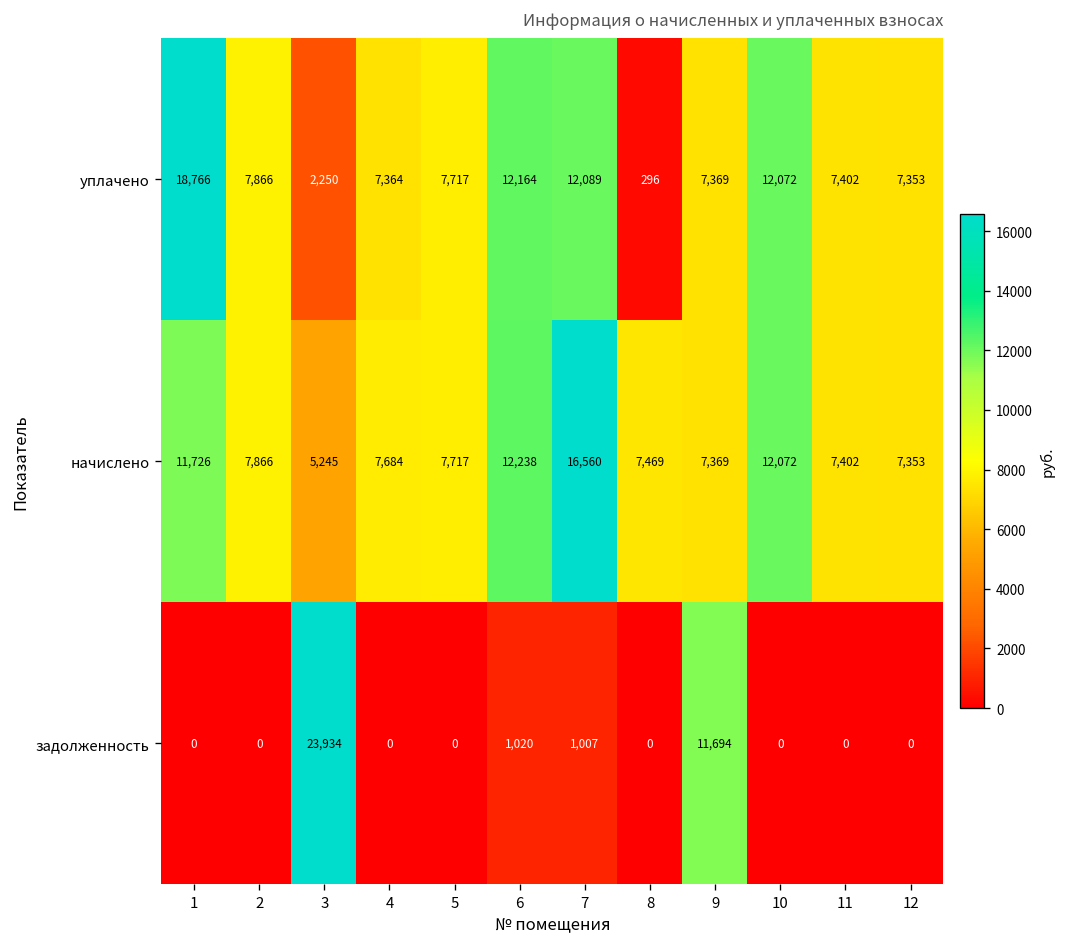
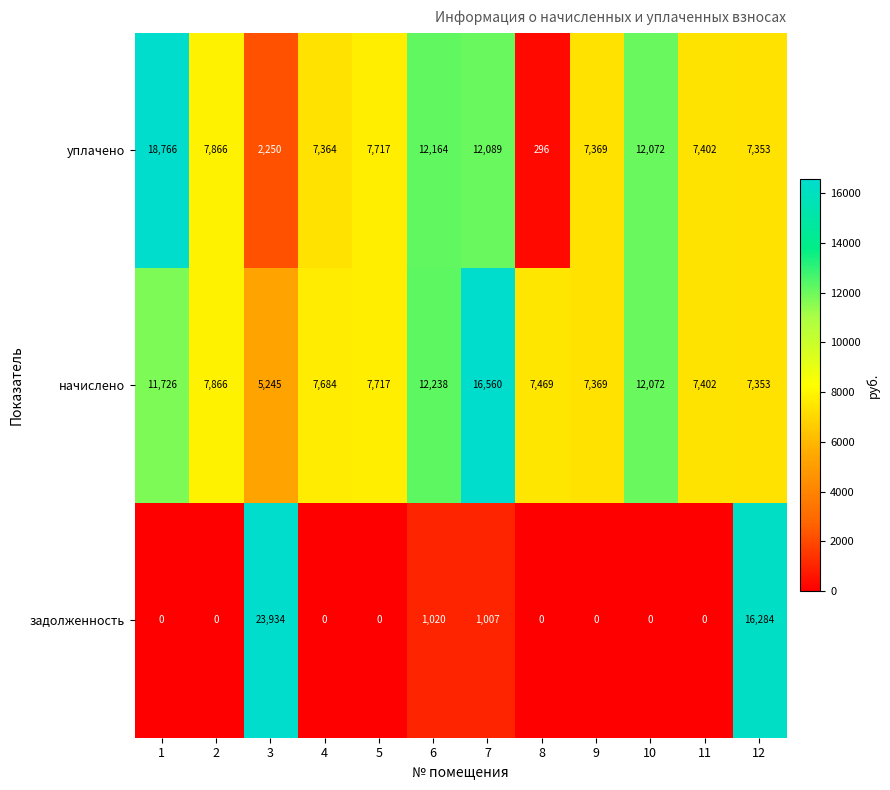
  {
    "уплачено": {
      "1": "18,766",
      "2": "7,866",
      "3": "2,250",
      "4": "7,364",
      "5": "7,717",
      "6": "12,164",
      "7": "12,089",
      "8": "296",
      "9": "7,369",
      "10": "12,072",
      "11": "7,402",
      "12": "7,353"
    },
    "начислено": {
      "1": "11,726",
      "2": "7,866",
      "3": "5,245",
      "4": "7,684",
      "5": "7,717",
      "6": "12,238",
      "7": "16,560",
      "8": "7,469",
      "9": "7,369",
      "10": "12,072",
      "11": "7,402",
      "12": "7,353"
    },
    "задолженность": {
      "1": "0",
      "2": "0",
      "3": "23,934",
      "4": "0",
      "5": "0",
      "6": "1,020",
      "7": "1,007",
      "8": "0",
-     "9": "11,694",
+     "9": "0",
      "10": "0",
      "11": "0",
-     "12": "0"
+     "12": "16,284"
    }
  }
